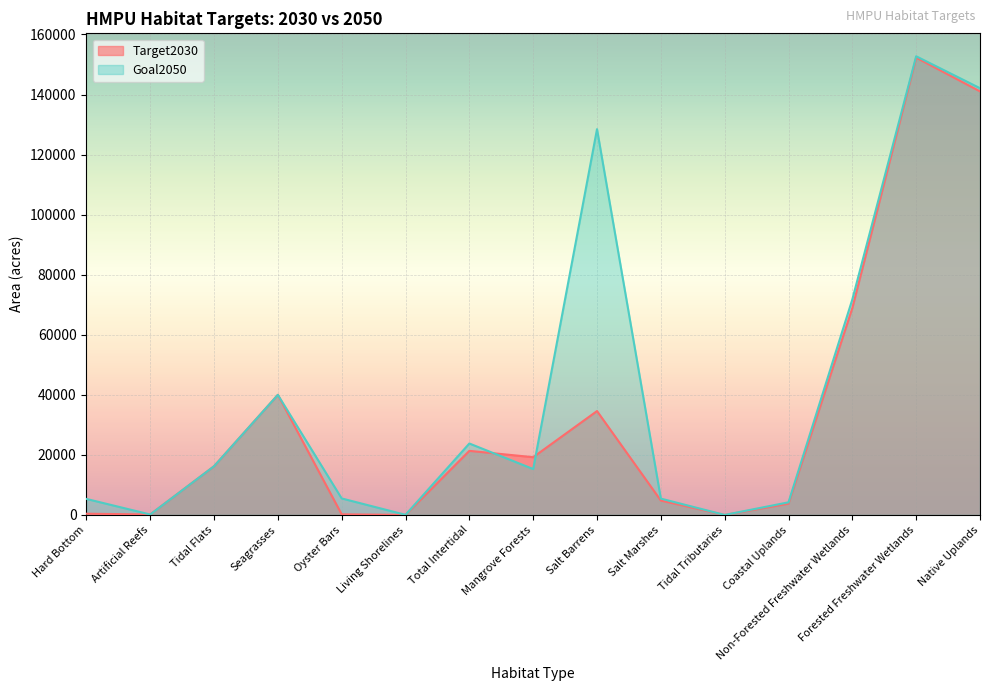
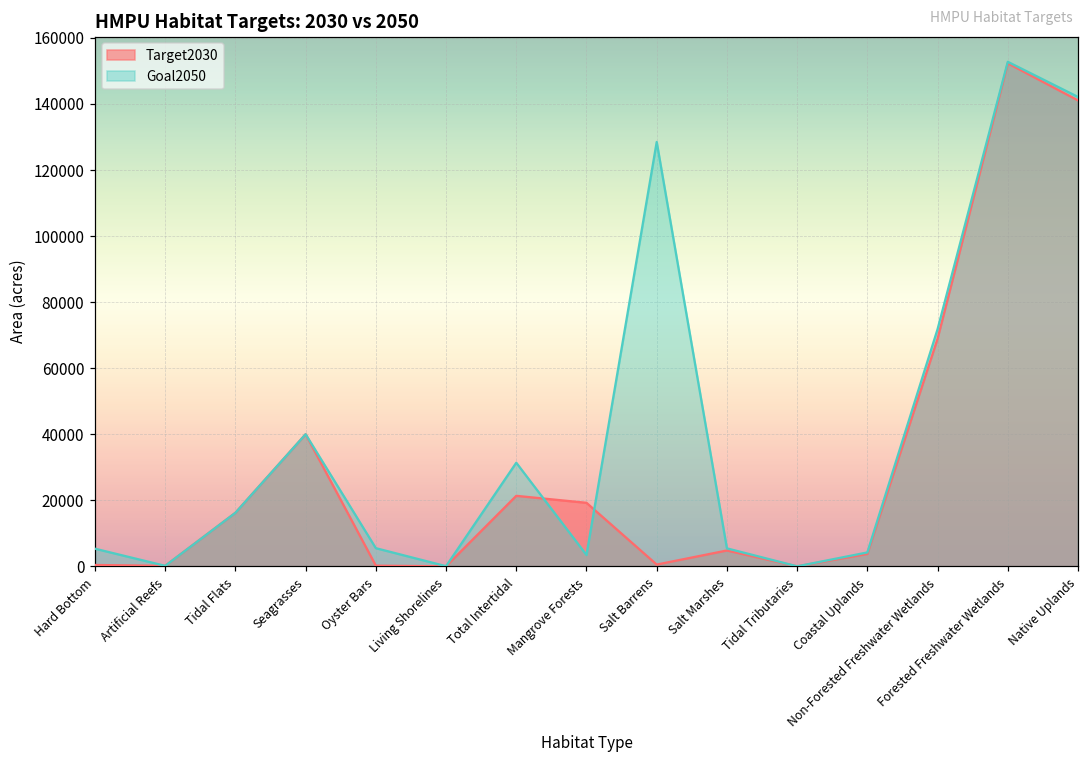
  {
    "Target2030": {
      "Hard Bottom": 0,
      "Oyster Bars": 0,
      "Total Intertidal": 21000,
      "Mangrove Forests": 19000,
-     "Salt Barrens": 35000,
+     "Salt Barrens": 1000,
      "Non-Forested Freshwater Wetlands": 69000,
      "Native Uplands": 141000
    },
    "Goal2050": {
      "Hard Bottom": 5000,
      "Oyster Bars": 6000,
-     "Total Intertidal": 24000,
-     "Mangrove Forests": 15000,
+     "Total Intertidal": 31000,
+     "Mangrove Forests": 3000,
      "Salt Barrens": 128000,
      "Non-Forested Freshwater Wetlands": 72000,
      "Native Uplands": 142000
    }
  }
